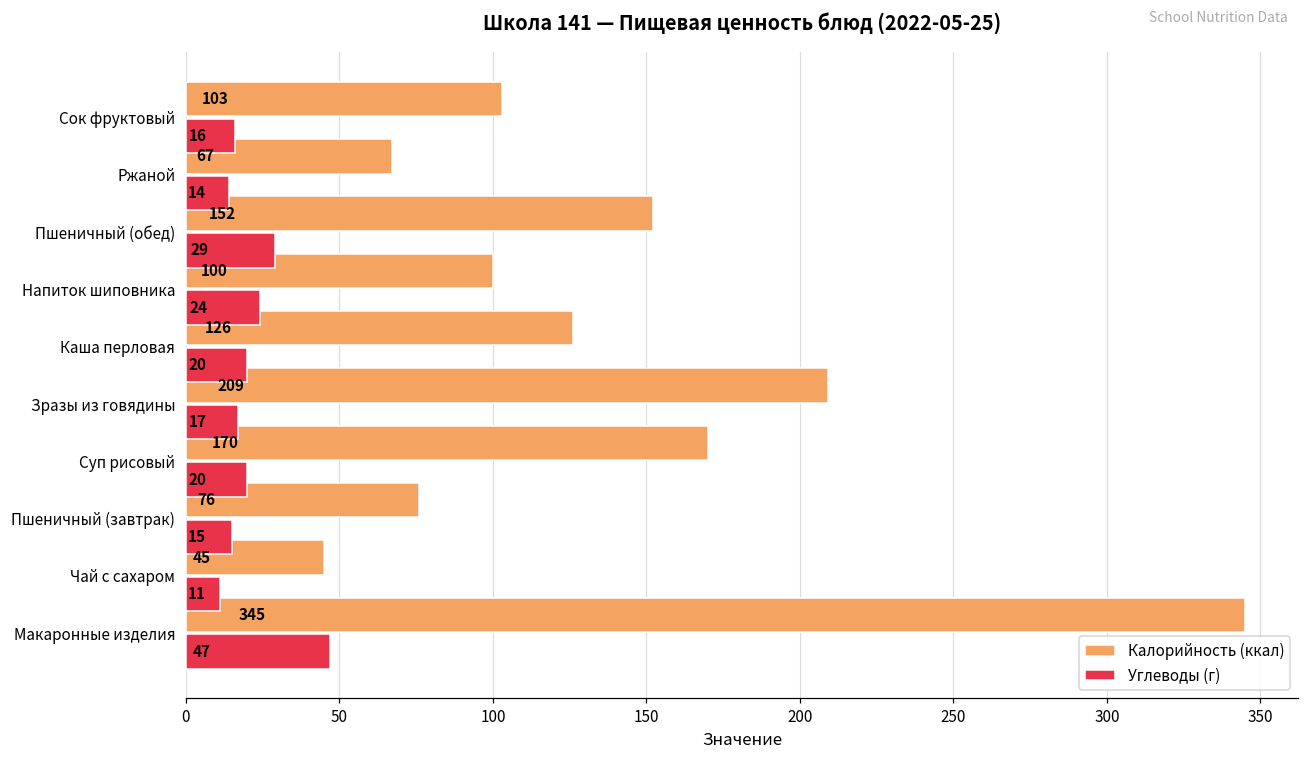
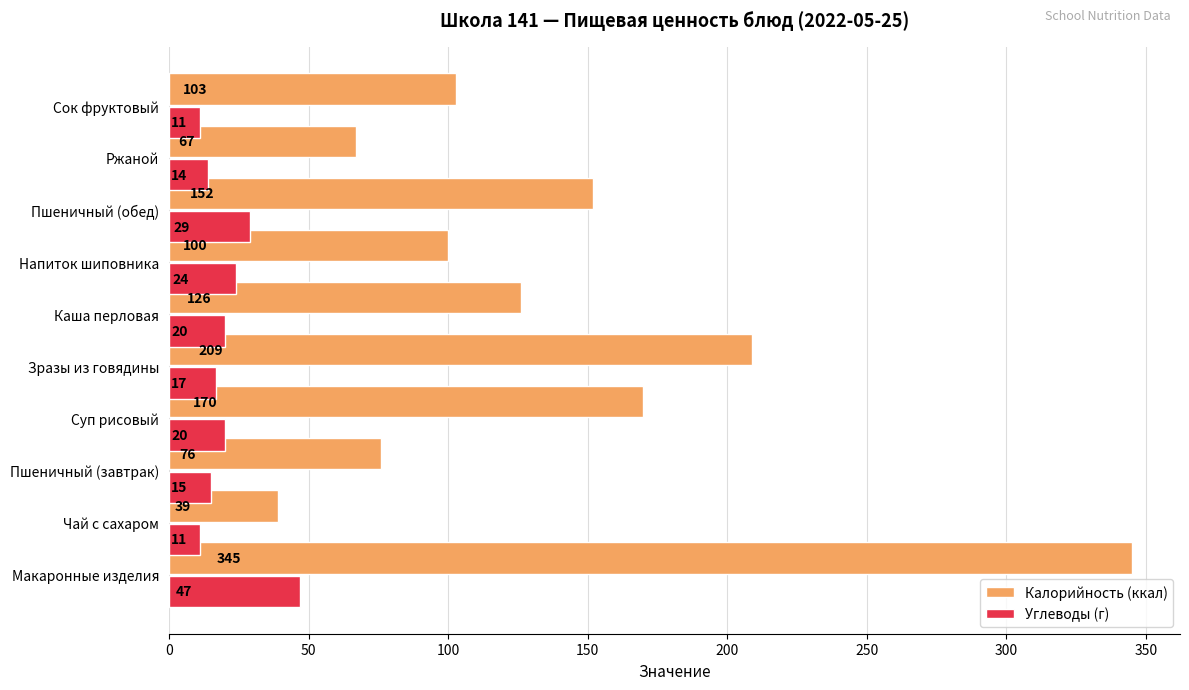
  {
    "Калорийность (ккал)": {
      "Сок фруктовый": 103,
      "Ржаной": 67,
      "Пшеничный (обед)": 152,
      "Напиток шиповника": 100,
      "Каша перловая": 126,
      "Зразы из говядины": 209,
      "Суп рисовый": 170,
      "Пшеничный (завтрак)": 76,
-     "Чай с сахаром": 45,
+     "Чай с сахаром": 39,
      "Макаронные изделия": 345
    },
    "Углеводы (г)": {
-     "Сок фруктовый": 16,
+     "Сок фруктовый": 11,
      "Ржаной": 14,
      "Пшеничный (обед)": 29,
      "Напиток шиповника": 24,
      "Каша перловая": 20,
      "Зразы из говядины": 17,
      "Суп рисовый": 20,
      "Пшеничный (завтрак)": 15,
      "Чай с сахаром": 11,
      "Макаронные изделия": 47
    }
  }
